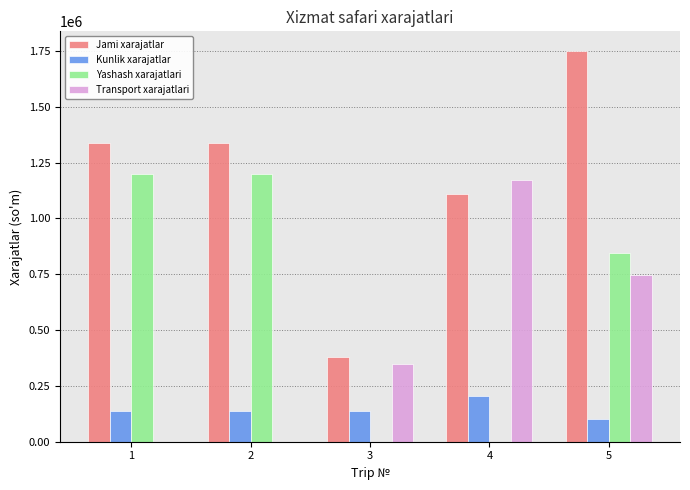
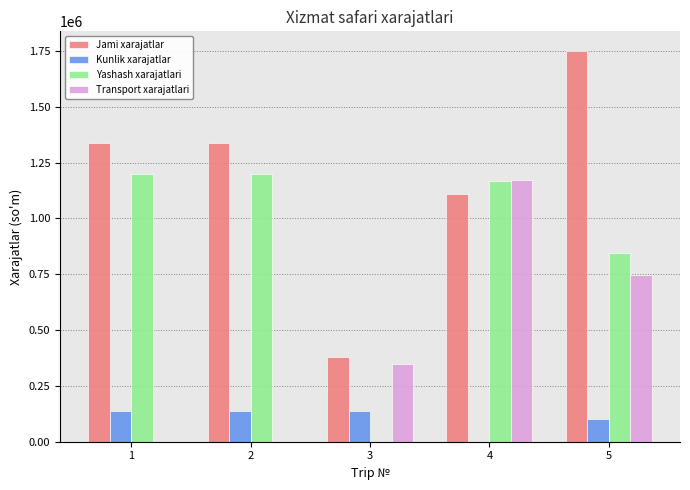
  {
    "Jami xarajatlar": {
      "1": 1340000,
      "2": 1340000,
      "3": 380000,
      "4": 1110000,
      "5": 1750000
    },
    "Kunlik xarajatlar": {
      "1": 140000,
      "2": 140000,
      "3": 140000,
-     "4": 200000,
+     "4": 0,
      "5": 100000
    },
    "Yashash xarajatlari": {
      "1": 1200000,
      "2": 1200000,
      "3": 0,
-     "4": 0,
+     "4": 1170000,
      "5": 850000
    },
    "Transport xarajatlari": {
      "1": 0,
      "2": 0,
      "3": 350000,
      "4": 1170000,
      "5": 750000
    }
  }
